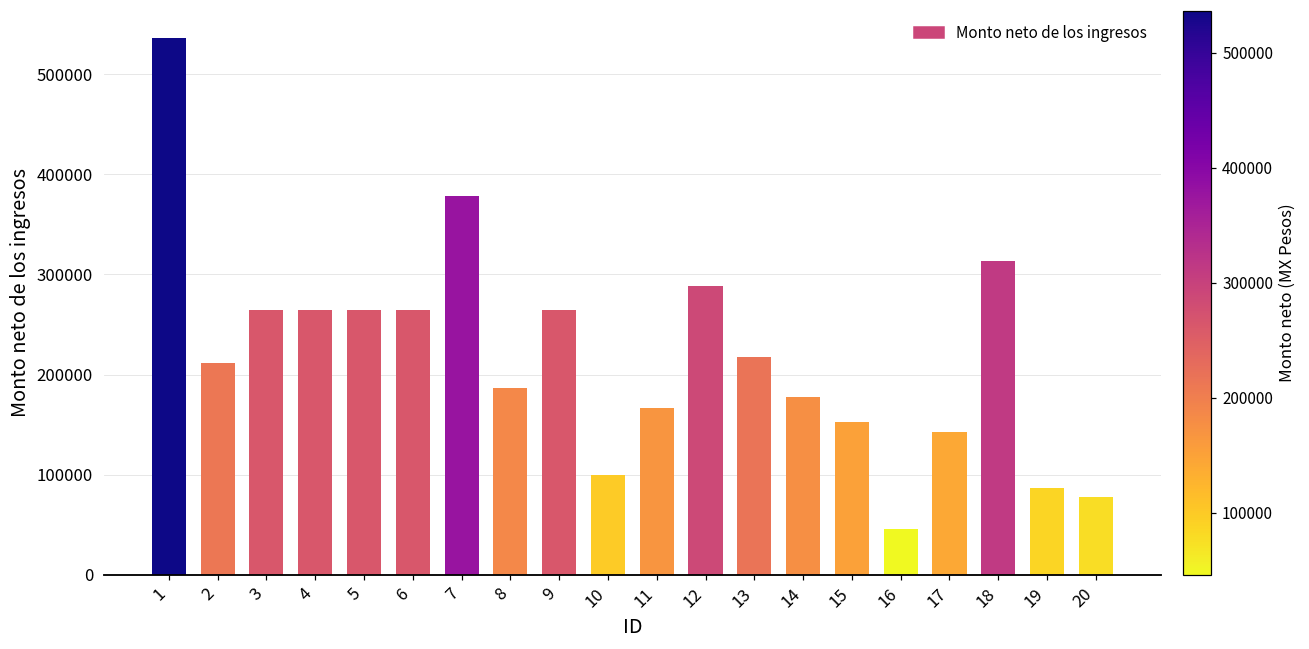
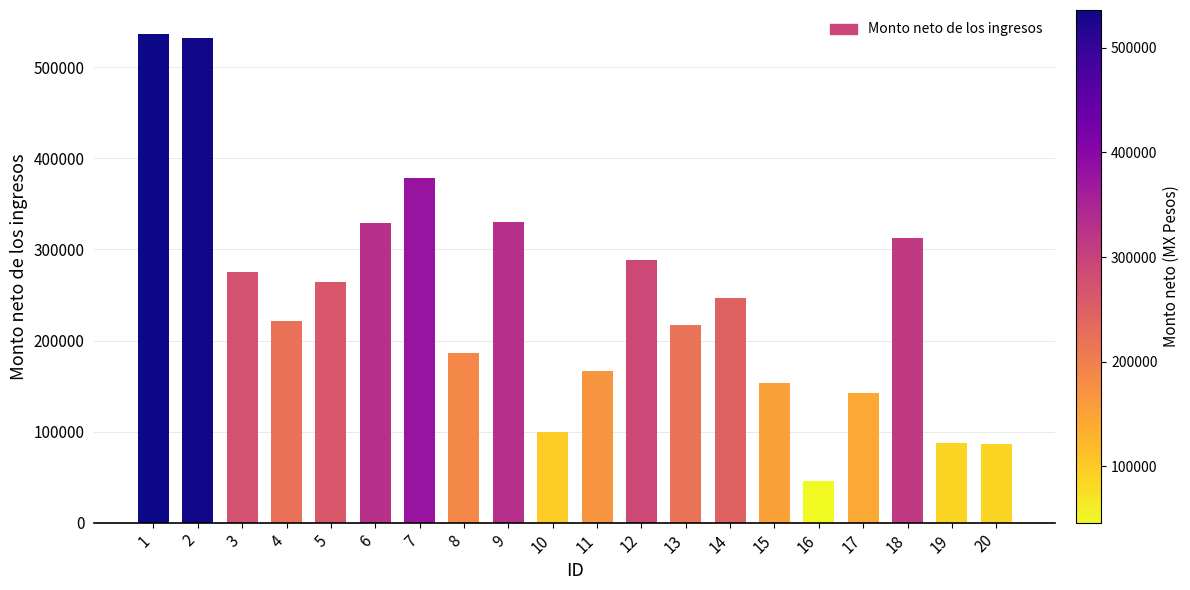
  {
    "1": 540000,
-   "2": 210000,
-   "3": 260000,
-   "4": 260000,
+   "2": 530000,
+   "3": 280000,
+   "4": 220000,
    "5": 260000,
-   "6": 260000,
+   "6": 330000,
    "7": 380000,
    "8": 190000,
-   "9": 260000,
+   "9": 330000,
    "10": 100000,
    "11": 170000,
    "12": 290000,
    "13": 220000,
-   "14": 180000,
+   "14": 250000,
    "15": 150000,
    "16": 50000,
    "17": 140000,
    "18": 310000,
    "19": 90000,
-   "20": 80000
+   "20": 90000
  }
